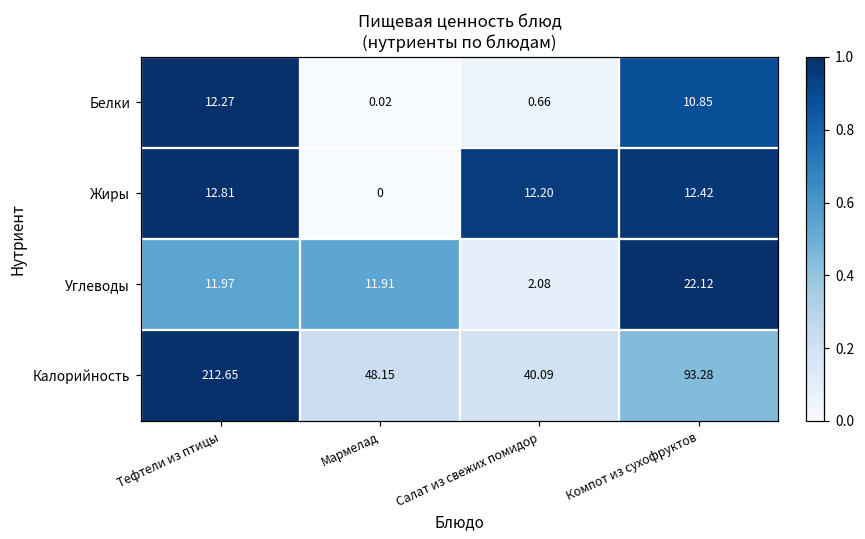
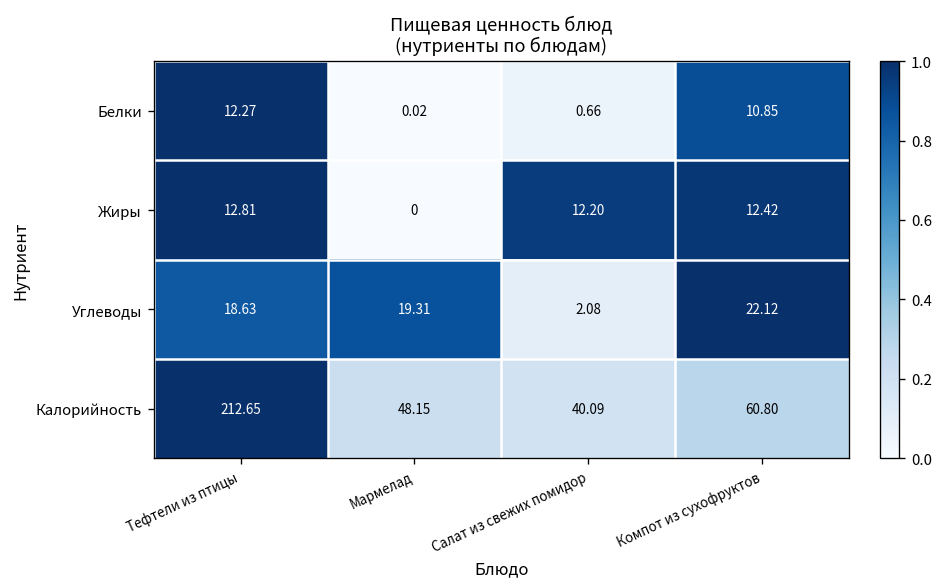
  {
    "Белки": {
      "Тефтели из птицы": 12.27,
      "Мармелад": 0.02,
      "Салат из свежих помидор": 0.66,
      "Компот из сухофруктов": 10.85
    },
    "Жиры": {
      "Тефтели из птицы": 12.81,
      "Мармелад": 0,
      "Салат из свежих помидор": 12.20,
      "Компот из сухофруктов": 12.42
    },
    "Углеводы": {
-     "Тефтели из птицы": 11.97,
-     "Мармелад": 11.91,
+     "Тефтели из птицы": 18.63,
+     "Мармелад": 19.31,
      "Салат из свежих помидор": 2.08,
      "Компот из сухофруктов": 22.12
    },
    "Калорийность": {
      "Тефтели из птицы": 212.65,
      "Мармелад": 48.15,
      "Салат из свежих помидор": 40.09,
-     "Компот из сухофруктов": 93.28
+     "Компот из сухофруктов": 60.80
    }
  }
